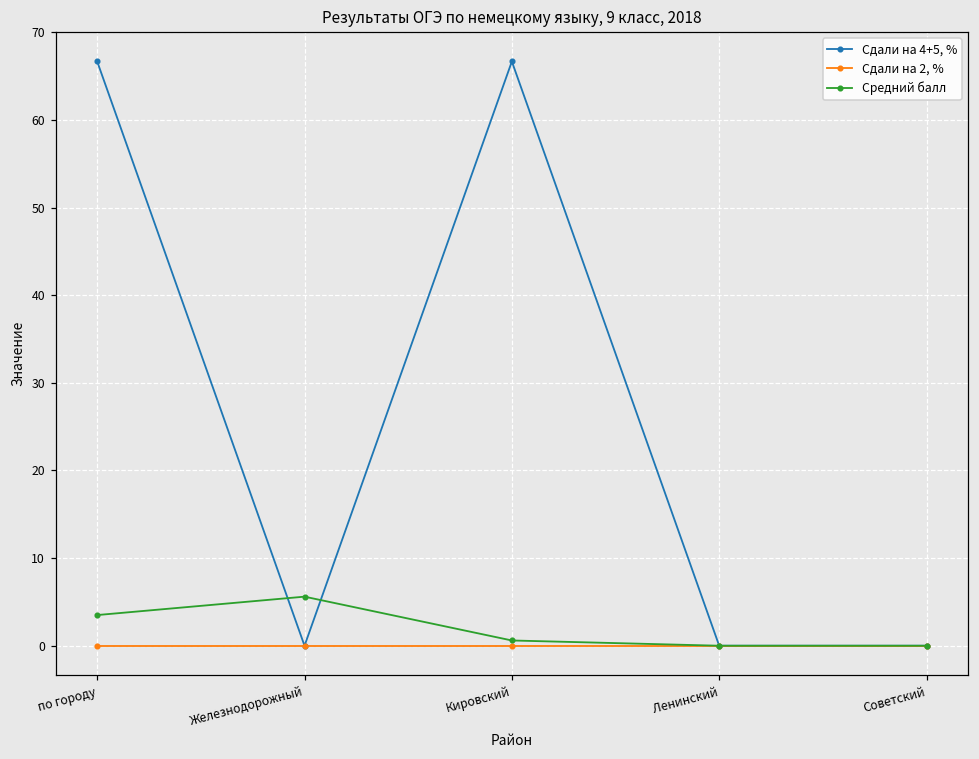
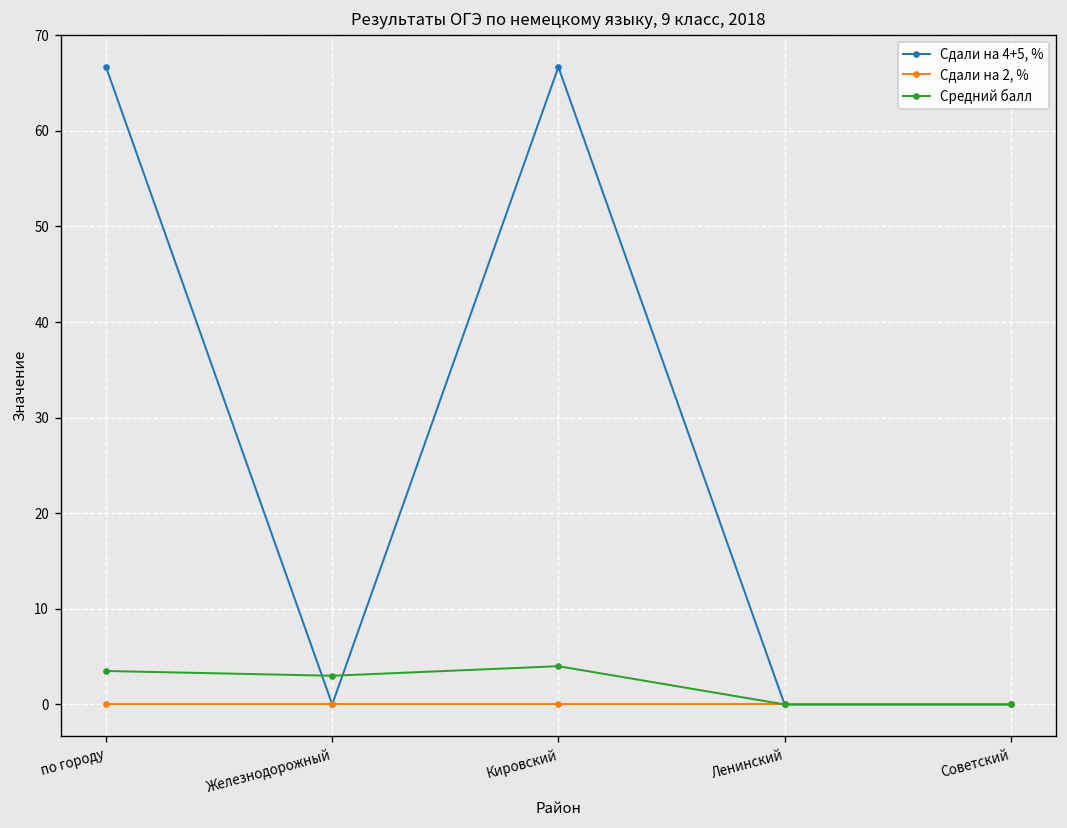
  {
    "Сдали на 4+5, %": {
      "по городу": 67,
      "Кировский": 67
    },
    "Сдали на 2, %": {
      "по городу": 0,
      "Кировский": 0
    },
    "Средний балл": {
      "по городу": 4,
-     "Железнодорожный": 6,
-     "Кировский": 1
+     "Железнодорожный": 3,
+     "Кировский": 4
    }
  }
